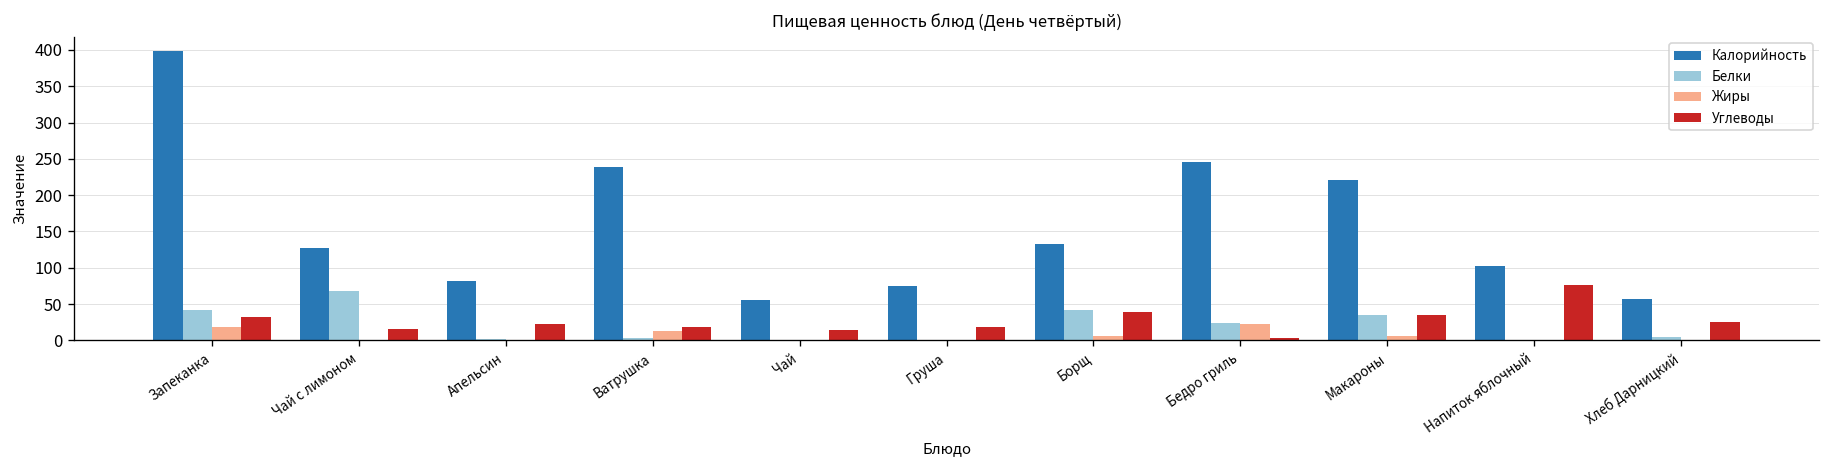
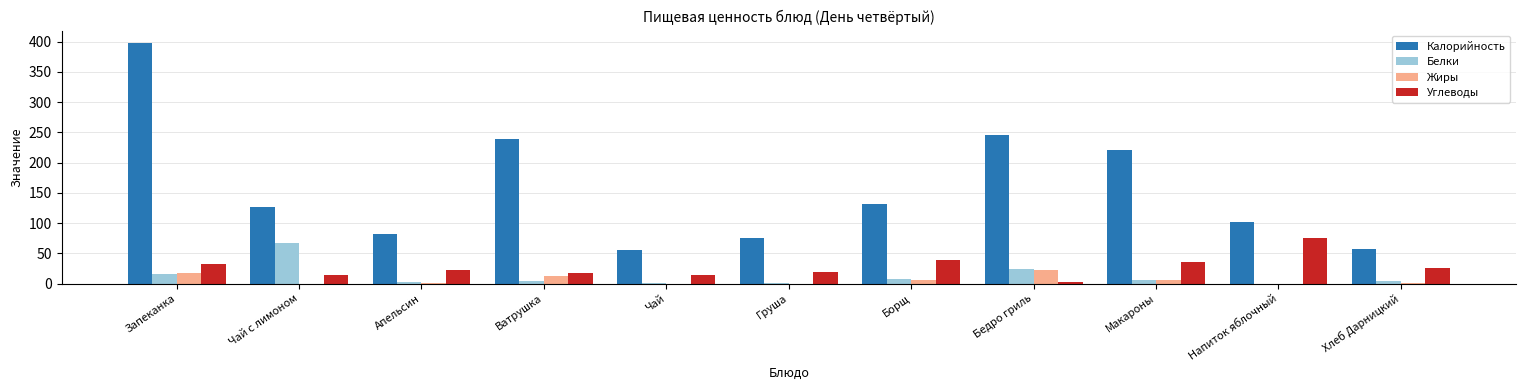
  {
    "Калорийность": {
      "Запеканка": 400,
      "Чай с лимоном": 130,
      "Апельсин": 80,
      "Ватрушка": 240,
      "Чай": 60,
      "Груша": 70,
      "Борщ": 130,
      "Бедро гриль": 250,
      "Макароны": 220,
      "Напиток яблочный": 100,
      "Хлеб Дарницкий": 60
    },
    "Белки": {
-     "Запеканка": 40,
+     "Запеканка": 20,
      "Чай с лимоном": 70,
-     "Борщ": 40,
+     "Борщ": 10,
      "Бедро гриль": 20,
-     "Макароны": 30
+     "Макароны": 10
    },
    "Жиры": {
      "Запеканка": 20,
      "Ватрушка": 10,
      "Чай": 0,
      "Груша": 0,
      "Борщ": 10,
      "Бедро гриль": 20,
      "Макароны": 10,
      "Напиток яблочный": 0
    },
    "Углеводы": {
      "Запеканка": 30,
      "Чай с лимоном": 20,
      "Апельсин": 20,
      "Ватрушка": 20,
      "Чай": 10,
      "Груша": 20,
      "Борщ": 40,
      "Макароны": 40,
      "Напиток яблочный": 80,
      "Хлеб Дарницкий": 30
    }
  }
